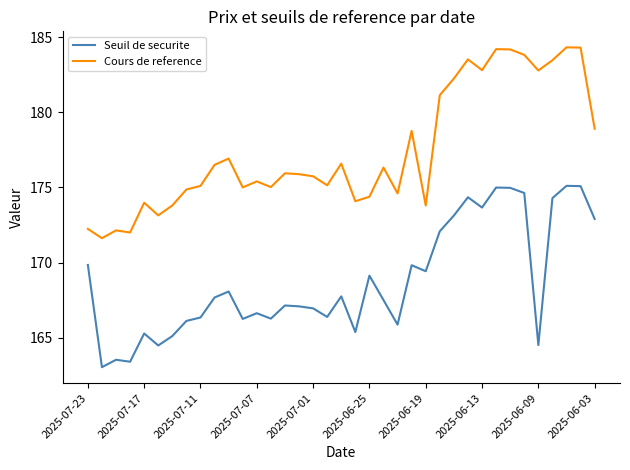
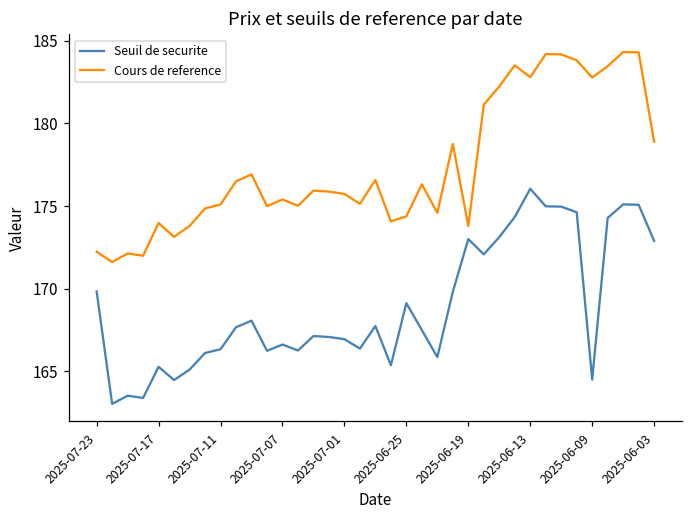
  {
    "Seuil de securite": {
      "2025-07-23": 169.8,
      "2025-07-17": 165.3,
      "2025-07-11": 166.3,
      "2025-07-07": 166.6,
      "2025-07-01": 167.0,
      "2025-06-25": 169.1,
-     "2025-06-19": 169.4,
-     "2025-06-13": 173.7,
+     "2025-06-19": 173.0,
+     "2025-06-13": 176.1,
      "2025-06-09": 164.5,
      "2025-06-03": 172.9
    },
    "Cours de reference": {
      "2025-07-23": 172.2,
      "2025-07-17": 174.0,
      "2025-07-11": 175.1,
      "2025-07-07": 175.4,
      "2025-07-01": 175.7,
      "2025-06-25": 174.4,
      "2025-06-19": 173.8,
      "2025-06-13": 182.8,
      "2025-06-09": 182.8,
      "2025-06-03": 178.9
    }
  }
